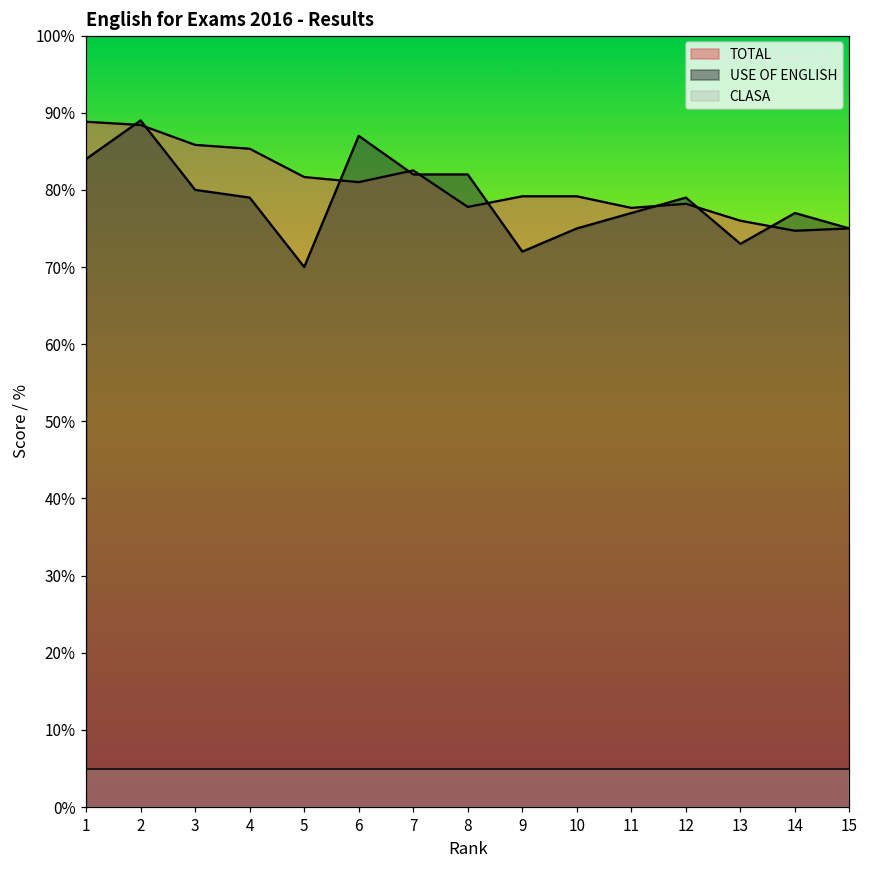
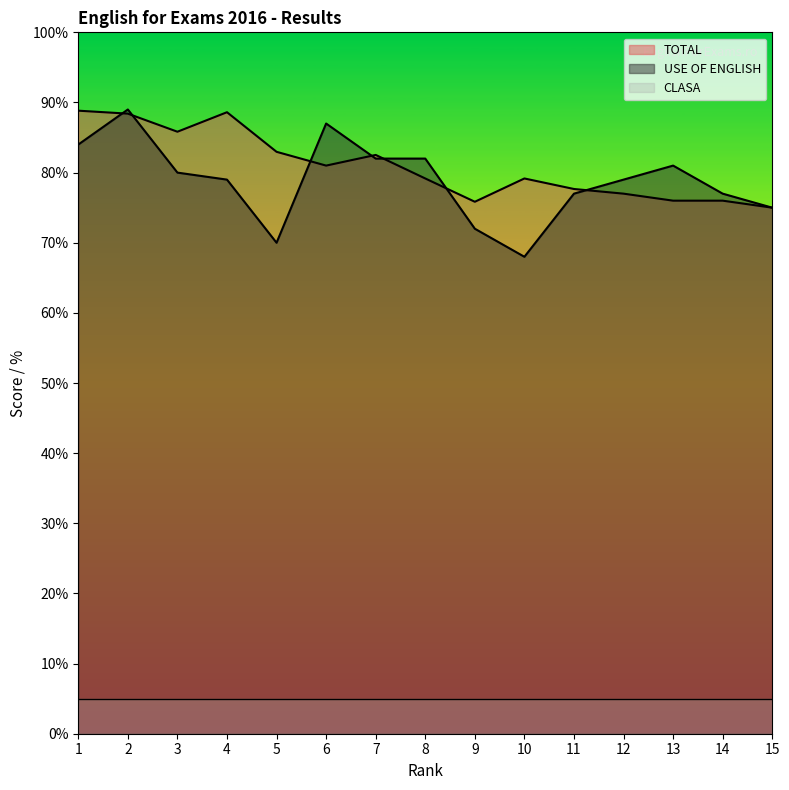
  {
    "TOTAL": {
      "1": "89%",
      "2": "88%",
      "3": "86%",
-     "4": "85%",
-     "5": "82%",
+     "4": "89%",
+     "5": "83%",
      "6": "81%",
      "7": "83%",
-     "8": "78%",
-     "9": "79%",
+     "8": "79%",
+     "9": "76%",
      "10": "79%",
      "11": "78%",
-     "12": "78%",
+     "12": "77%",
      "13": "76%",
-     "14": "75%"
+     "14": "76%"
    },
    "USE OF ENGLISH": {
      "1": "84%",
      "2": "89%",
      "3": "80%",
      "4": "79%",
      "5": "70%",
      "6": "87%",
      "7": "82%",
      "8": "82%",
      "9": "72%",
-     "10": "75%",
+     "10": "68%",
      "11": "77%",
      "12": "79%",
-     "13": "73%",
+     "13": "81%",
      "14": "77%"
    },
    "CLASA": {
      "1": "5%",
      "2": "5%",
      "3": "5%",
      "4": "5%",
      "5": "5%",
      "6": "5%",
      "7": "5%",
      "8": "5%",
      "9": "5%",
      "10": "5%",
      "11": "5%",
      "12": "5%",
      "13": "5%",
      "14": "5%",
      "15": "5%"
    }
  }
